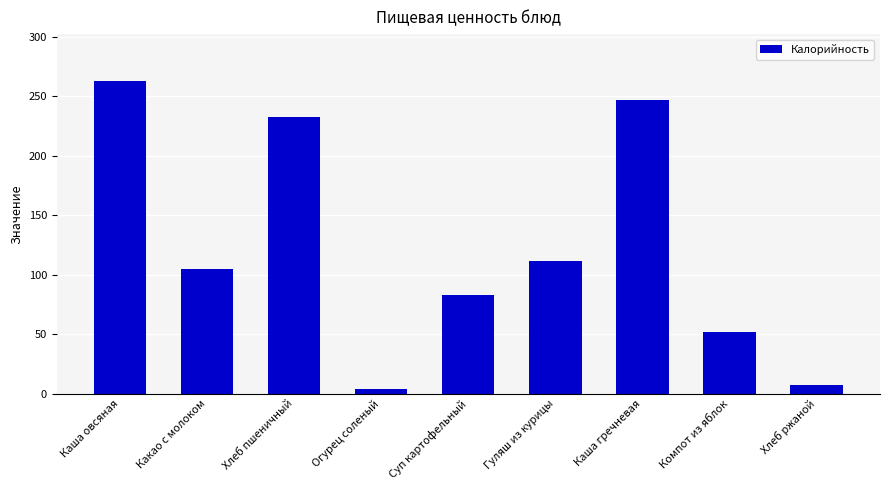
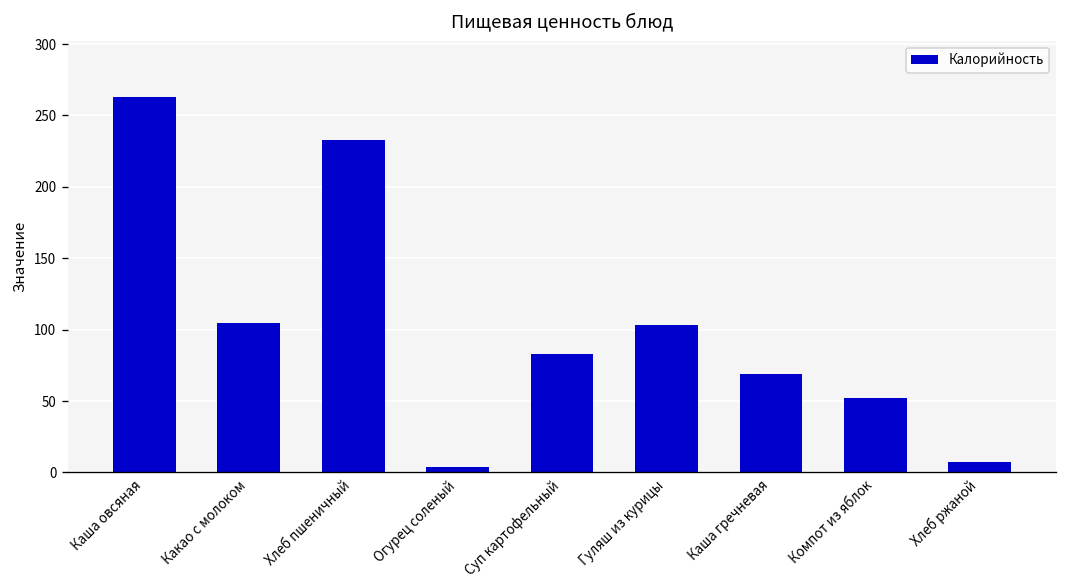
  {
    "Каша овсяная": 263,
    "Какао с молоком": 105,
    "Хлеб пшеничный": 233,
    "Огурец соленый": 4,
    "Суп картофельный": 83,
-   "Гуляш из курицы": 112,
-   "Каша гречневая": 247,
+   "Гуляш из курицы": 103,
+   "Каша гречневая": 69,
    "Компот из яблок": 52,
    "Хлеб ржаной": 7
  }
